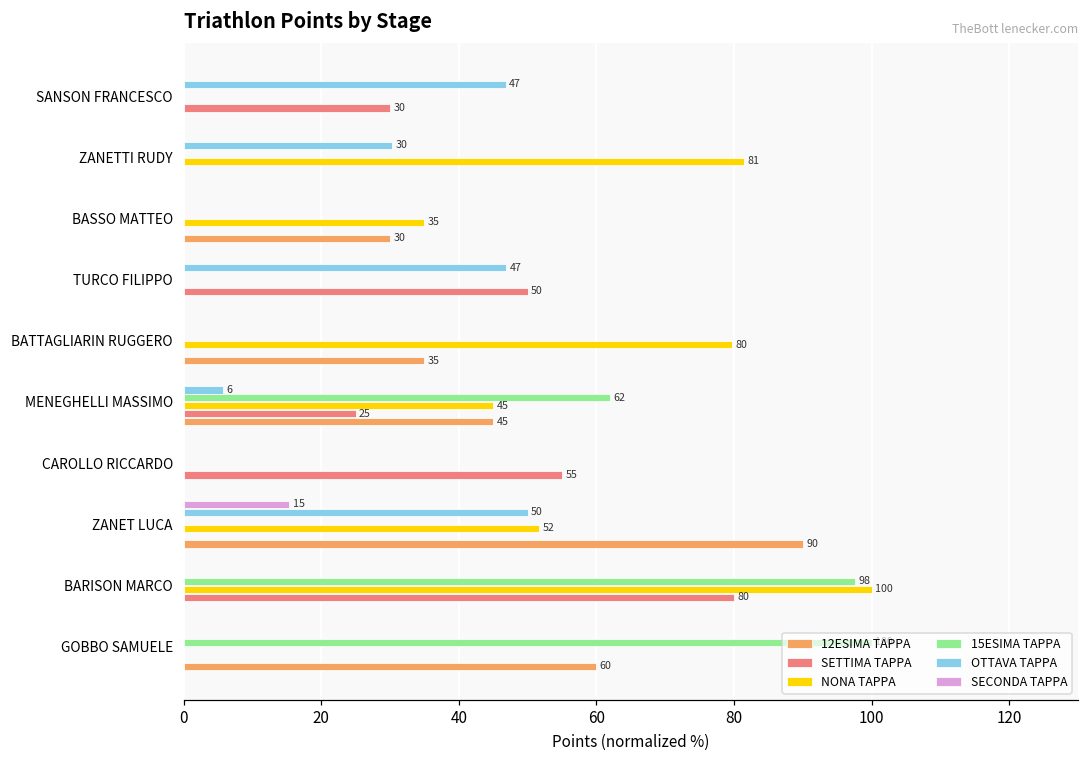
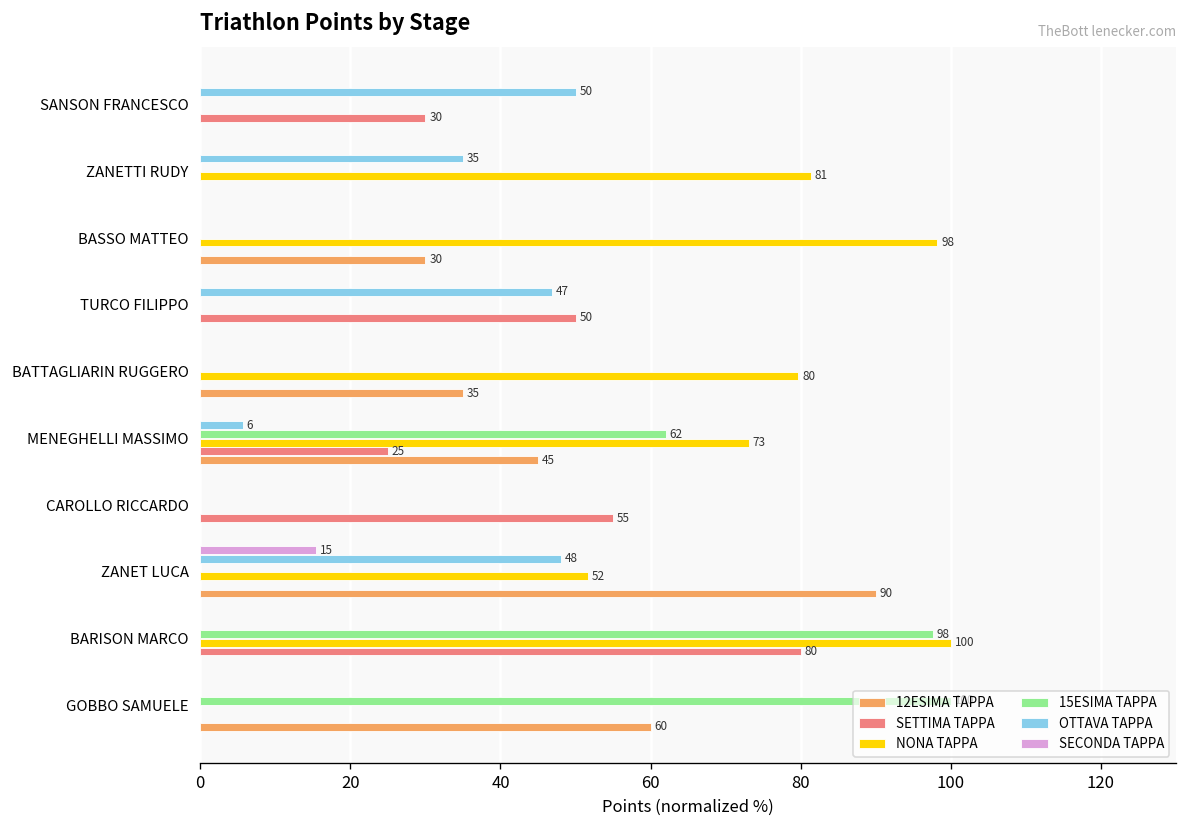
  {
    "NONA TAPPA": {
      "ZANETTI RUDY": 81,
-     "BASSO MATTEO": 35,
+     "BASSO MATTEO": 98,
      "BATTAGLIARIN RUGGERO": 80,
-     "MENEGHELLI MASSIMO": 45,
+     "MENEGHELLI MASSIMO": 73,
      "ZANET LUCA": 52,
      "BARISON MARCO": 100
    },
    "15ESIMA TAPPA": {
      "MENEGHELLI MASSIMO": 62,
      "BARISON MARCO": 98
    },
    "OTTAVA TAPPA": {
-     "SANSON FRANCESCO": 47,
-     "ZANETTI RUDY": 30,
+     "SANSON FRANCESCO": 50,
+     "ZANETTI RUDY": 35,
      "TURCO FILIPPO": 47,
      "MENEGHELLI MASSIMO": 6,
-     "ZANET LUCA": 50
+     "ZANET LUCA": 48
    },
    "SECONDA TAPPA": {
      "ZANET LUCA": 15
    }
  }
